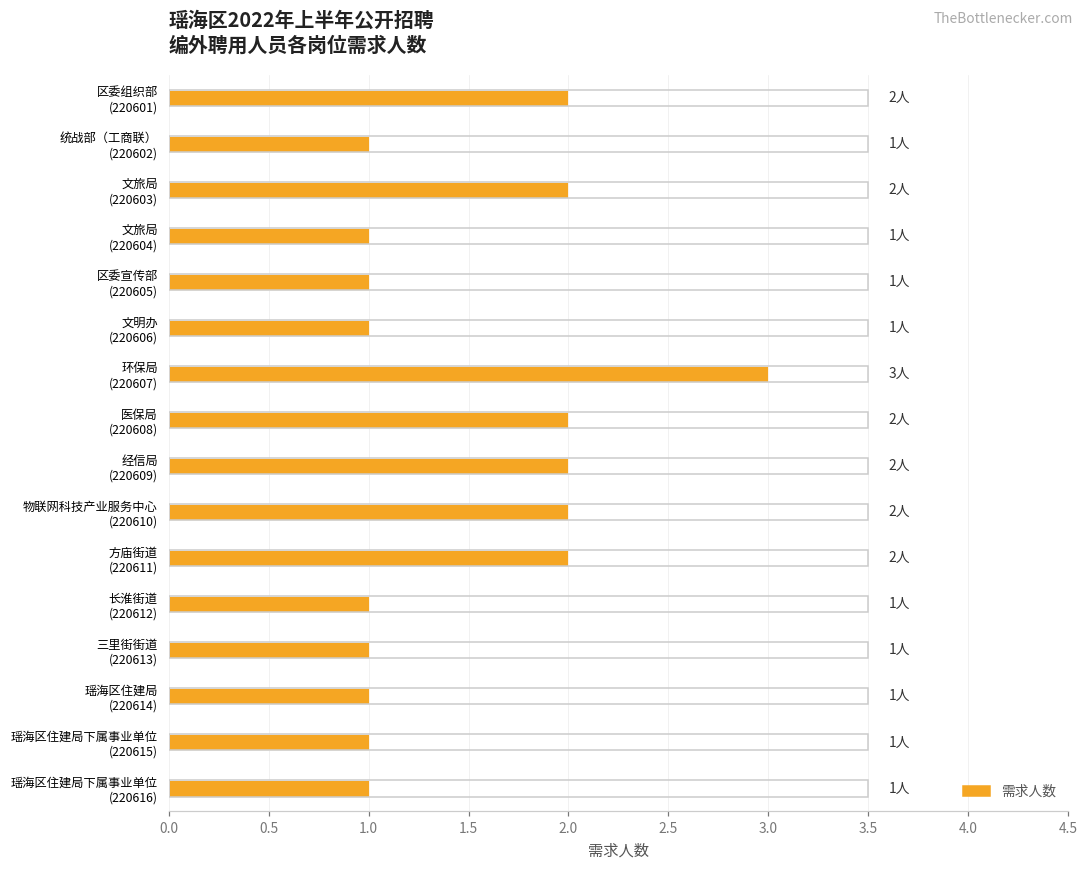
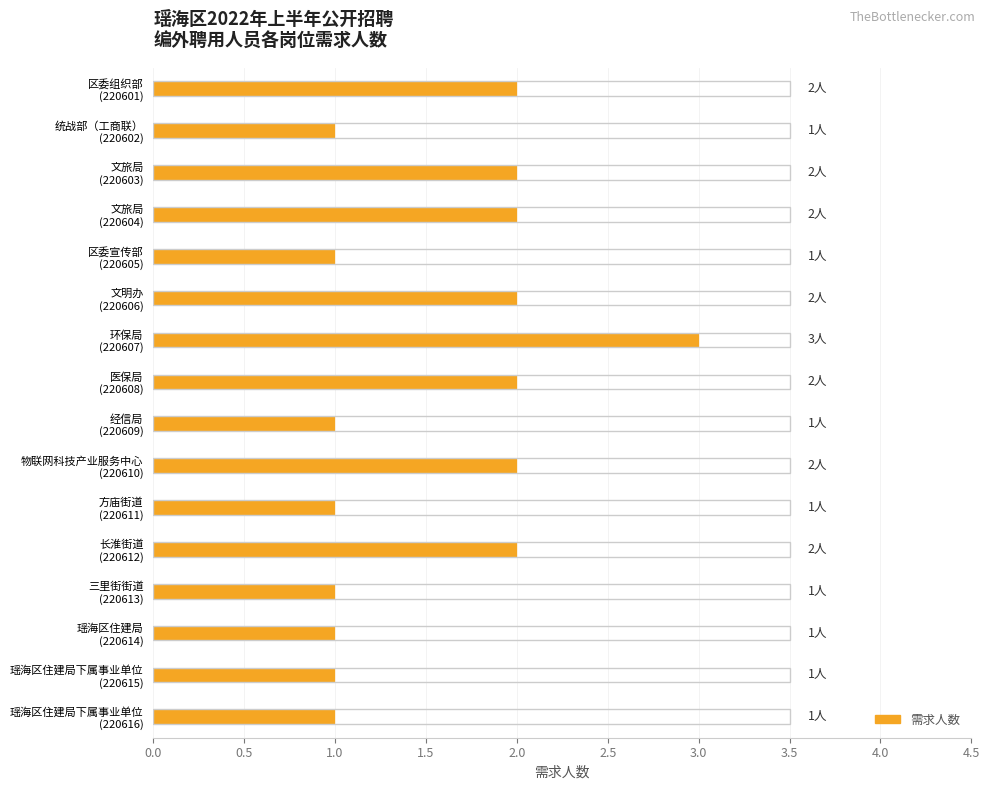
  {
-   "文旅局 (220604)": "1人",
-   "文明办 (220606)": "1人",
-   "经信局 (220609)": "2人",
-   "方庙街道 (220611)": "2人",
-   "长淮街道 (220612)": "1人"
+   "文旅局 (220604)": "2人",
+   "文明办 (220606)": "2人",
+   "经信局 (220609)": "1人",
+   "方庙街道 (220611)": "1人",
+   "长淮街道 (220612)": "2人"
  }
